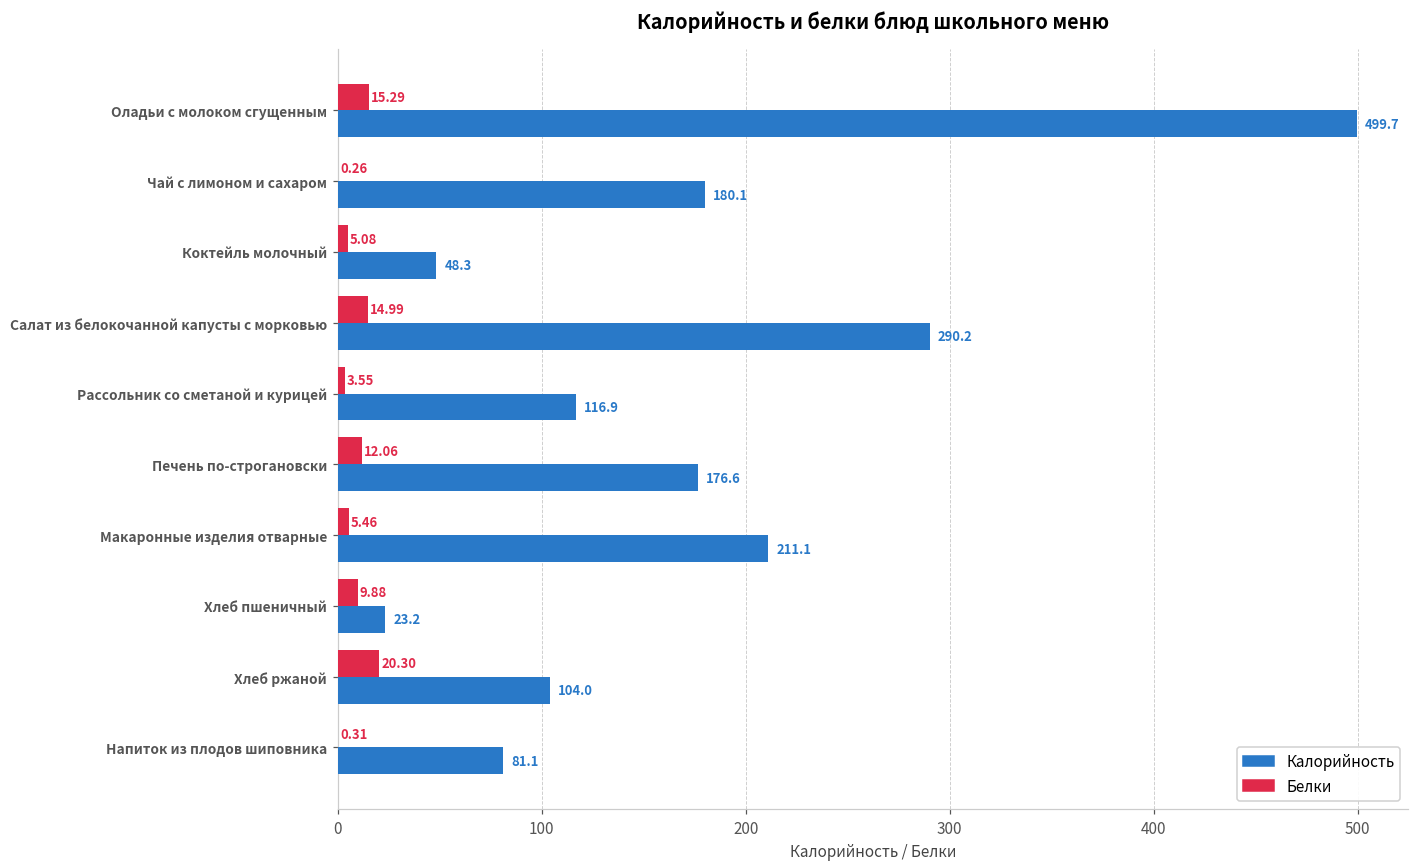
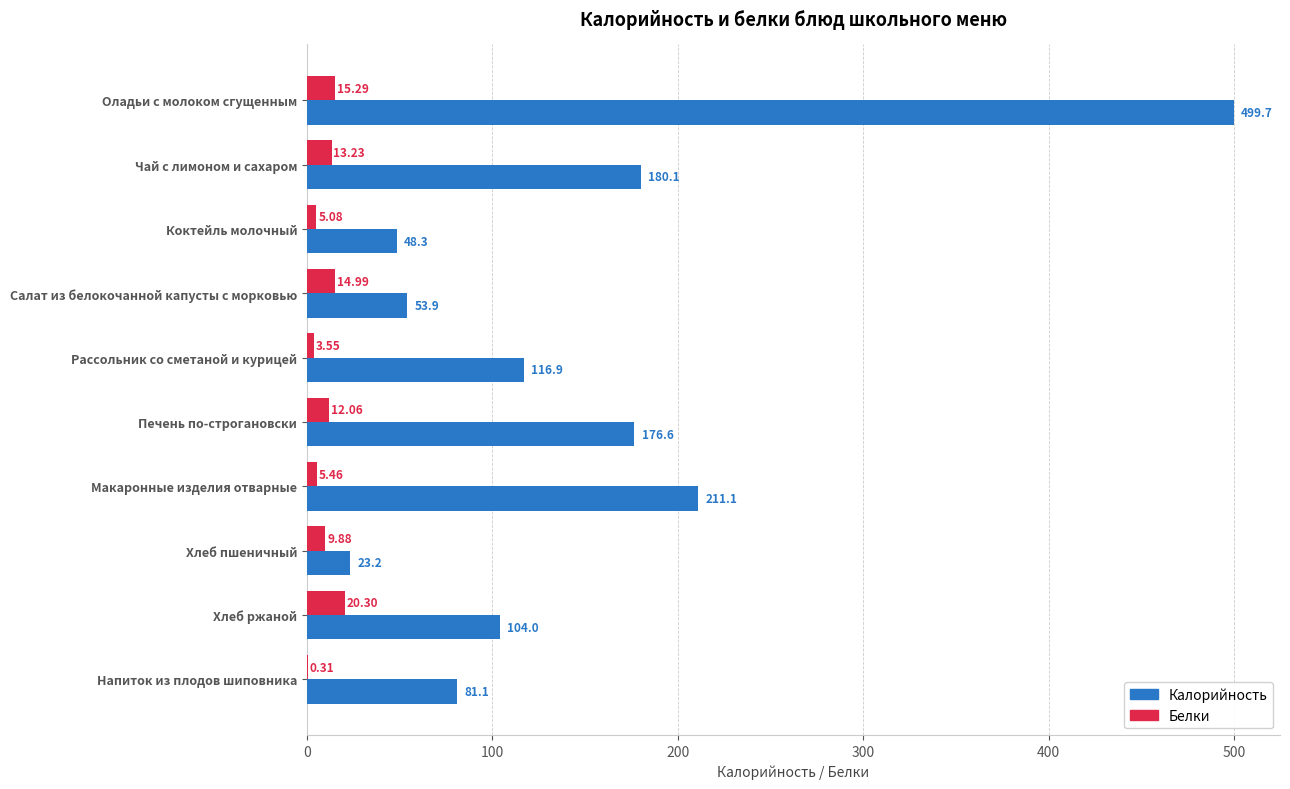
  {
    "Калорийность": {
      "Оладьи с молоком сгущенным": 499.7,
      "Чай с лимоном и сахаром": 180.1,
      "Коктейль молочный": 48.3,
-     "Салат из белокочанной капусты с морковью": 290.2,
+     "Салат из белокочанной капусты с морковью": 53.9,
      "Рассольник со сметаной и курицей": 116.9,
      "Печень по-строгановски": 176.6,
      "Макаронные изделия отварные": 211.1,
      "Хлеб пшеничный": 23.2,
      "Хлеб ржаной": 104.0,
      "Напиток из плодов шиповника": 81.1
    },
    "Белки": {
      "Оладьи с молоком сгущенным": 15.29,
-     "Чай с лимоном и сахаром": 0.26,
+     "Чай с лимоном и сахаром": 13.23,
      "Коктейль молочный": 5.08,
      "Салат из белокочанной капусты с морковью": 14.99,
      "Рассольник со сметаной и курицей": 3.55,
      "Печень по-строгановски": 12.06,
      "Макаронные изделия отварные": 5.46,
      "Хлеб пшеничный": 9.88,
      "Хлеб ржаной": 20.30,
      "Напиток из плодов шиповника": 0.31
    }
  }
